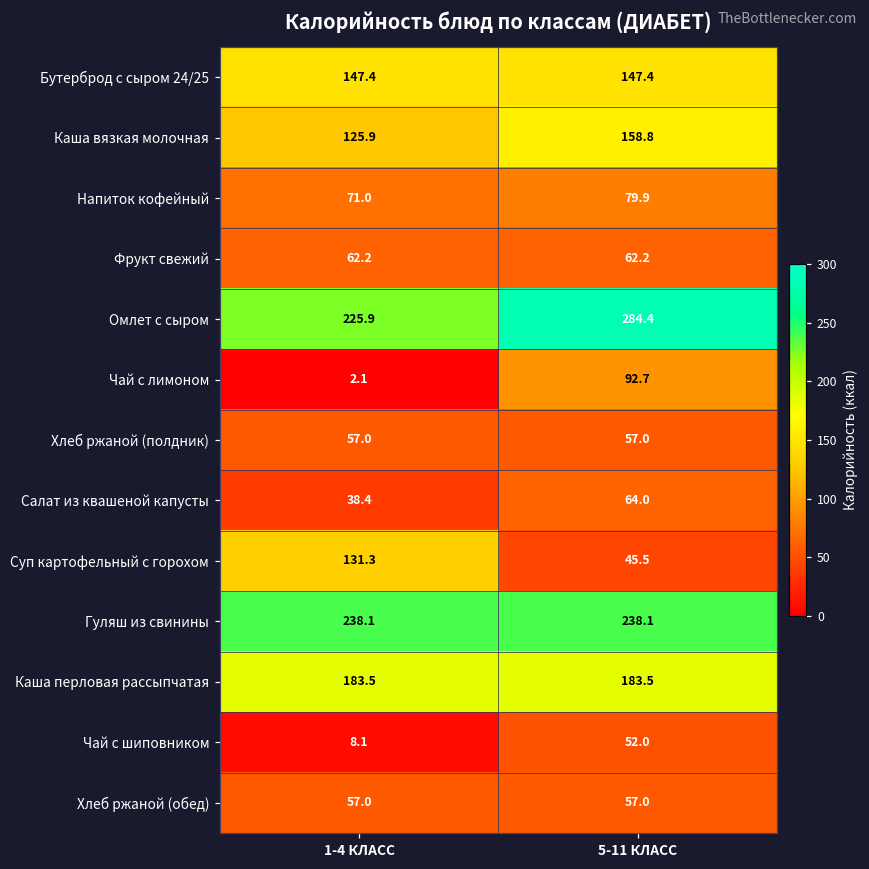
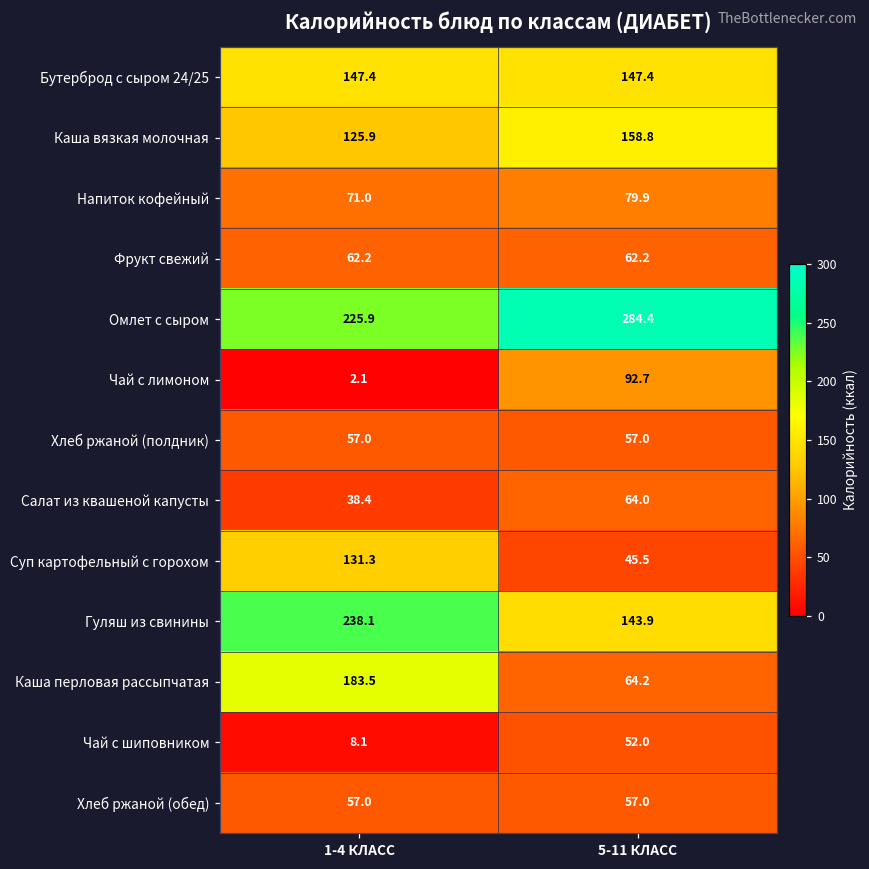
  {
    "Бутерброд с сыром 24/25": {
      "1-4 КЛАСС": 147.4,
      "5-11 КЛАСС": 147.4
    },
    "Каша вязкая молочная": {
      "1-4 КЛАСС": 125.9,
      "5-11 КЛАСС": 158.8
    },
    "Напиток кофейный": {
      "1-4 КЛАСС": 71.0,
      "5-11 КЛАСС": 79.9
    },
    "Фрукт свежий": {
      "1-4 КЛАСС": 62.2,
      "5-11 КЛАСС": 62.2
    },
    "Омлет с сыром": {
      "1-4 КЛАСС": 225.9,
      "5-11 КЛАСС": 284.4
    },
    "Чай с лимоном": {
      "1-4 КЛАСС": 2.1,
      "5-11 КЛАСС": 92.7
    },
    "Хлеб ржаной (полдник)": {
      "1-4 КЛАСС": 57.0,
      "5-11 КЛАСС": 57.0
    },
    "Салат из квашеной капусты": {
      "1-4 КЛАСС": 38.4,
      "5-11 КЛАСС": 64.0
    },
    "Суп картофельный с горохом": {
      "1-4 КЛАСС": 131.3,
      "5-11 КЛАСС": 45.5
    },
    "Гуляш из свинины": {
      "1-4 КЛАСС": 238.1,
-     "5-11 КЛАСС": 238.1
+     "5-11 КЛАСС": 143.9
    },
    "Каша перловая рассыпчатая": {
      "1-4 КЛАСС": 183.5,
-     "5-11 КЛАСС": 183.5
+     "5-11 КЛАСС": 64.2
    },
    "Чай с шиповником": {
      "1-4 КЛАСС": 8.1,
      "5-11 КЛАСС": 52.0
    },
    "Хлеб ржаной (обед)": {
      "1-4 КЛАСС": 57.0,
      "5-11 КЛАСС": 57.0
    }
  }
